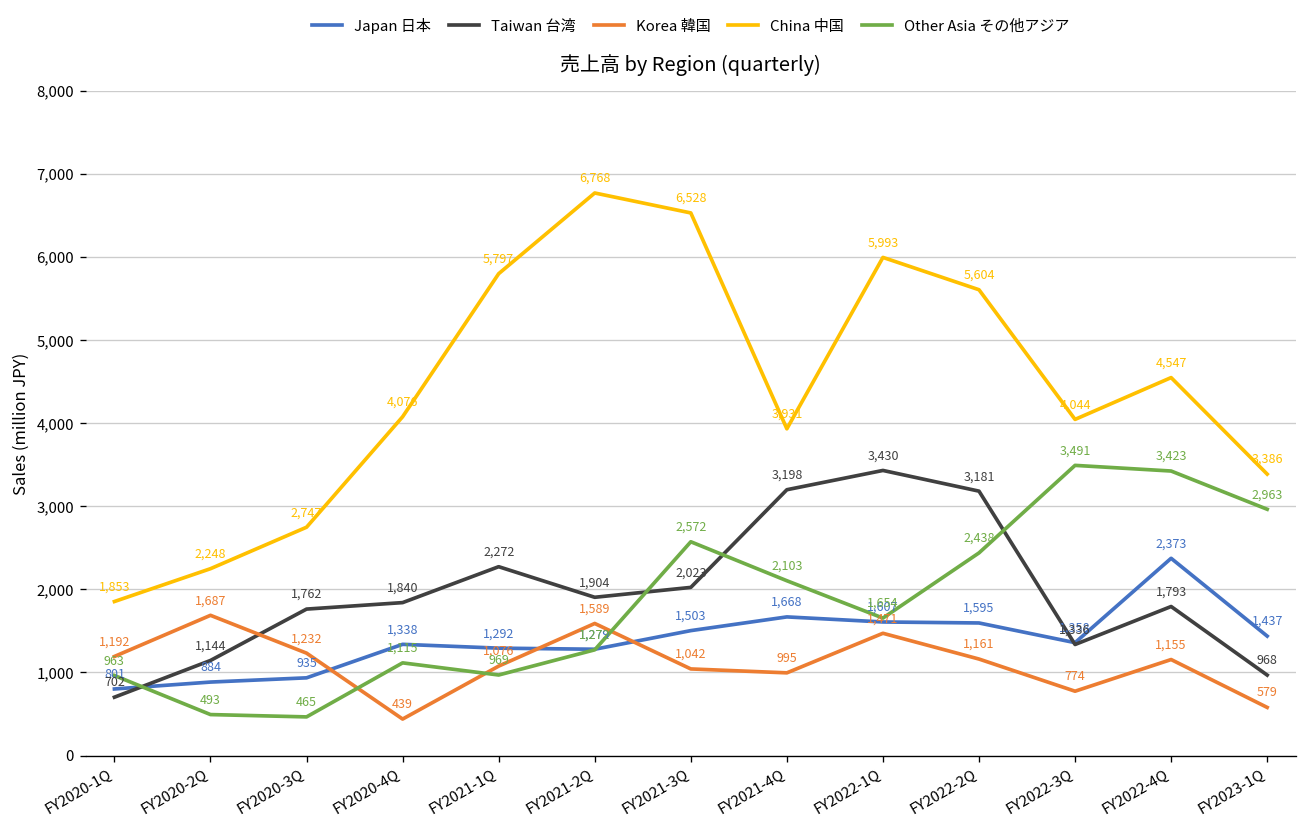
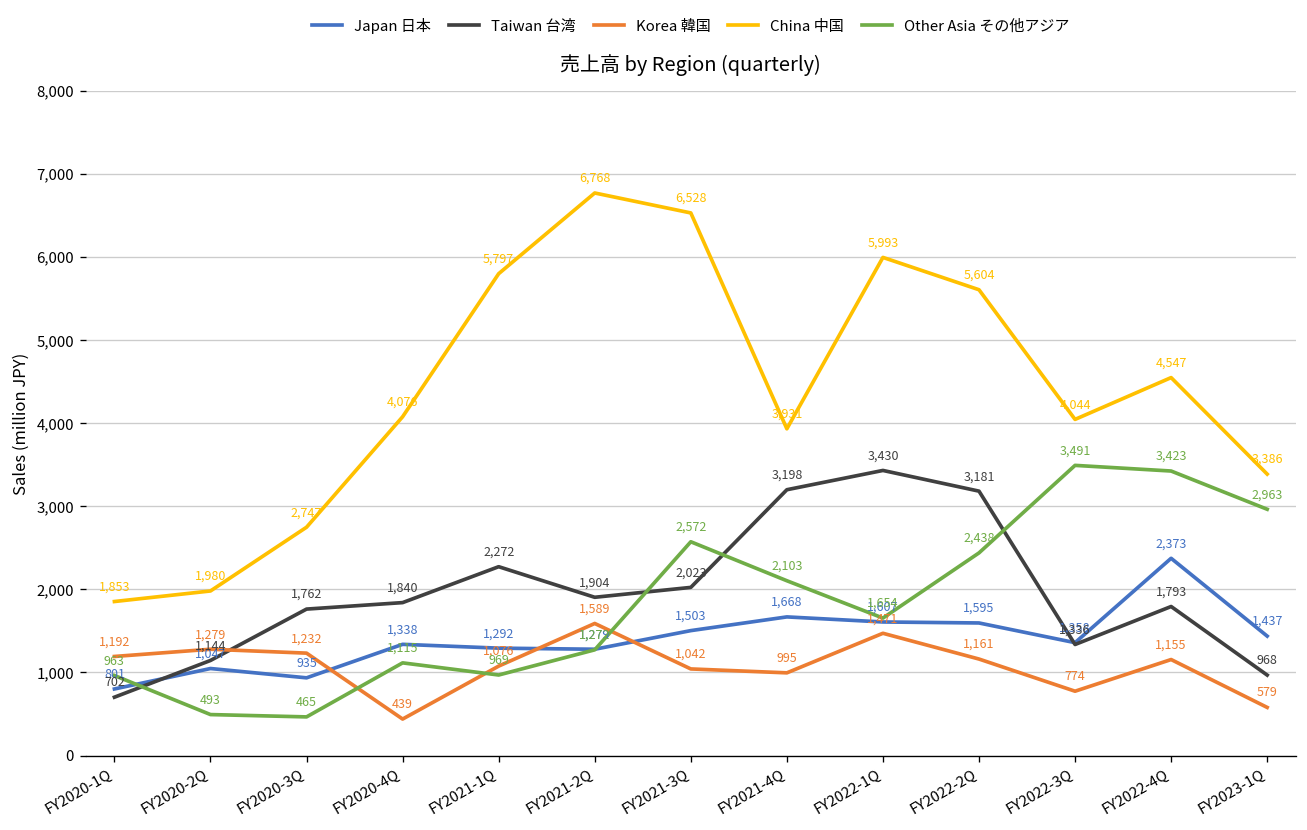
  {
    "Japan 日本": {
-     "FY2020-2Q": "884",
+     "FY2020-2Q": "1,047",
      "FY2020-3Q": "935",
      "FY2020-4Q": "1,338",
      "FY2021-1Q": "1,292",
      "FY2021-3Q": "1,503",
      "FY2021-4Q": "1,668",
      "FY2022-2Q": "1,595",
      "FY2022-4Q": "2,373",
      "FY2023-1Q": "1,437"
    },
    "Taiwan 台湾": {
      "FY2020-3Q": "1,762",
      "FY2020-4Q": "1,840",
      "FY2021-1Q": "2,272",
      "FY2021-2Q": "1,904",
      "FY2021-3Q": "2,023",
      "FY2021-4Q": "3,198",
      "FY2022-1Q": "3,430",
      "FY2022-2Q": "3,181",
      "FY2022-4Q": "1,793",
      "FY2023-1Q": "968"
    },
    "Korea 韓国": {
      "FY2020-1Q": "1,192",
-     "FY2020-2Q": "1,687",
+     "FY2020-2Q": "1,279",
      "FY2020-3Q": "1,232",
      "FY2020-4Q": "439",
      "FY2021-2Q": "1,589",
      "FY2021-3Q": "1,042",
      "FY2021-4Q": "995",
      "FY2022-2Q": "1,161",
      "FY2022-3Q": "774",
      "FY2022-4Q": "1,155",
      "FY2023-1Q": "579"
    },
    "China 中国": {
      "FY2020-1Q": "1,853",
-     "FY2020-2Q": "2,248",
+     "FY2020-2Q": "1,980",
      "FY2020-3Q": "2,747",
      "FY2020-4Q": "4,076",
      "FY2021-1Q": "5,797",
      "FY2021-2Q": "6,768",
      "FY2021-3Q": "6,528",
      "FY2021-4Q": "3,931",
      "FY2022-1Q": "5,993",
      "FY2022-2Q": "5,604",
      "FY2022-3Q": "4,044",
      "FY2022-4Q": "4,547",
      "FY2023-1Q": "3,386"
    },
    "Other Asia その他アジア": {
      "FY2020-2Q": "493",
      "FY2020-3Q": "465",
      "FY2021-3Q": "2,572",
      "FY2021-4Q": "2,103",
      "FY2022-2Q": "2,438",
      "FY2022-3Q": "3,491",
      "FY2022-4Q": "3,423",
      "FY2023-1Q": "2,963"
    }
  }
